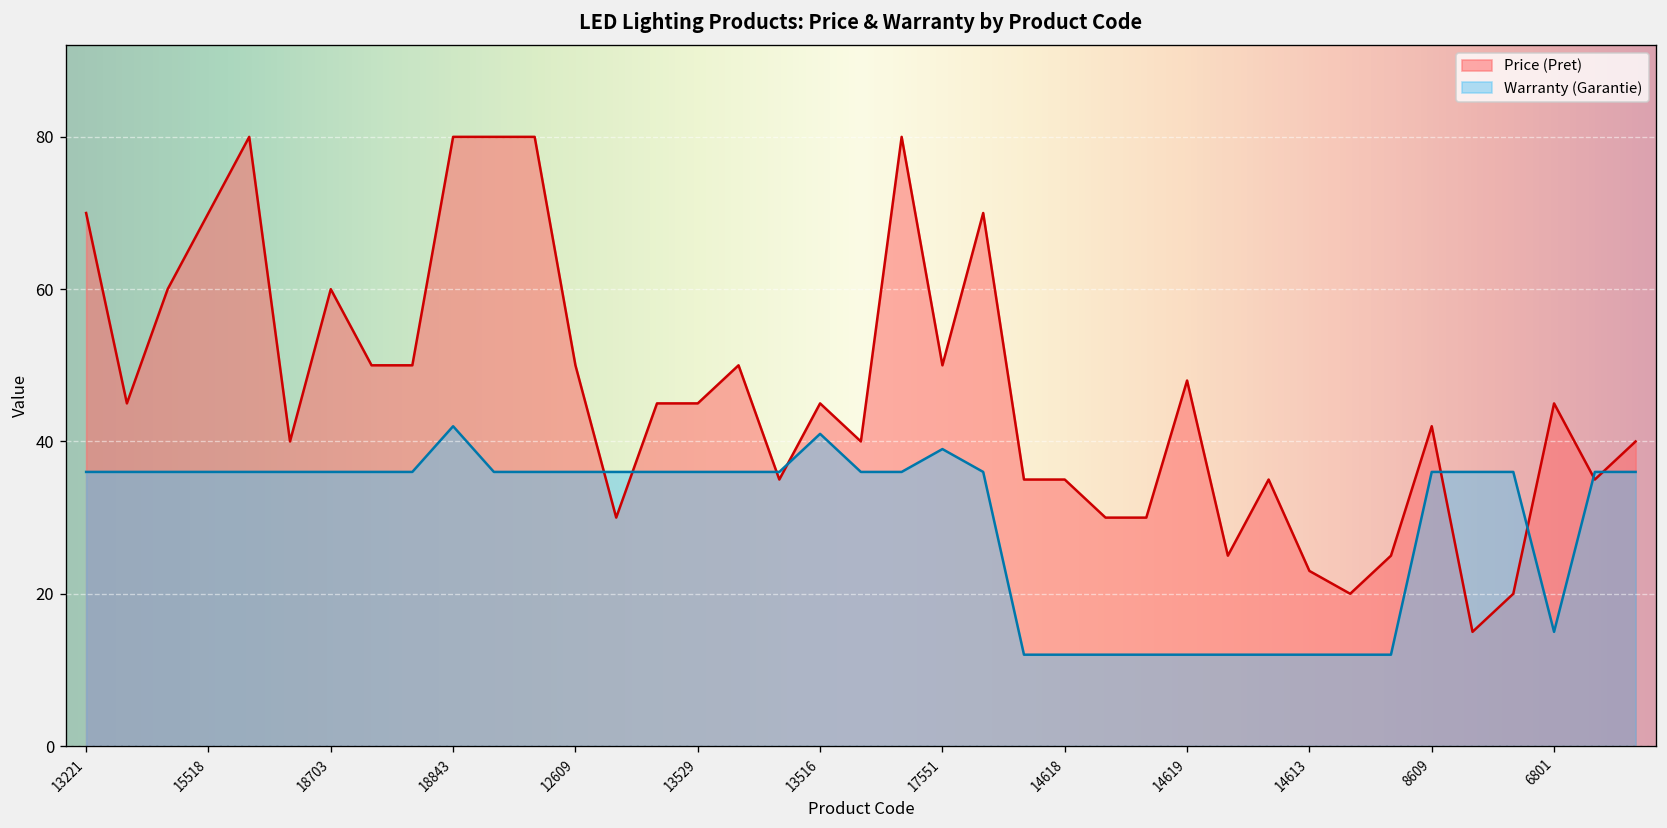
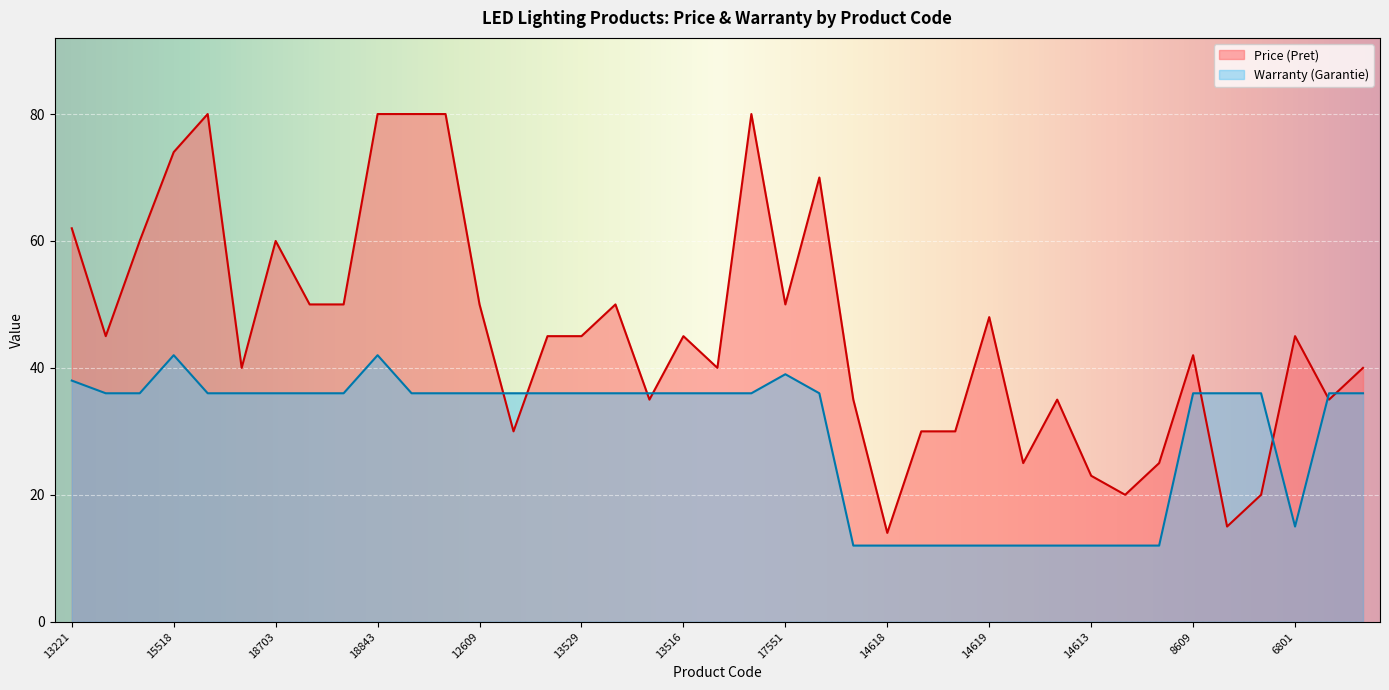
  {
    "Price (Pret)": {
-     "13221": 70,
-     "15518": 70,
+     "13221": 62,
+     "15518": 74,
      "18703": 60,
      "18843": 80,
      "12609": 50,
      "13529": 45,
      "13516": 45,
      "17551": 50,
-     "14618": 35,
+     "14618": 14,
      "14619": 48,
      "14613": 23,
      "8609": 42,
      "6801": 45
    },
    "Warranty (Garantie)": {
-     "13221": 36,
-     "15518": 36,
+     "13221": 38,
+     "15518": 42,
      "18703": 36,
      "18843": 42,
      "12609": 36,
      "13529": 36,
-     "13516": 41,
+     "13516": 36,
      "17551": 39,
      "14618": 12,
      "14619": 12,
      "14613": 12,
      "8609": 36,
      "6801": 15
    }
  }
